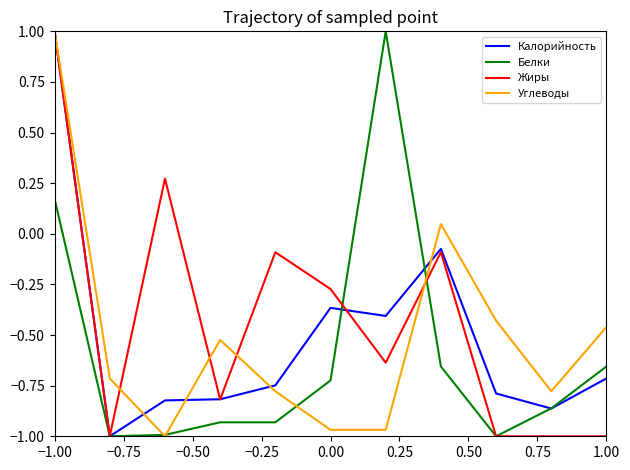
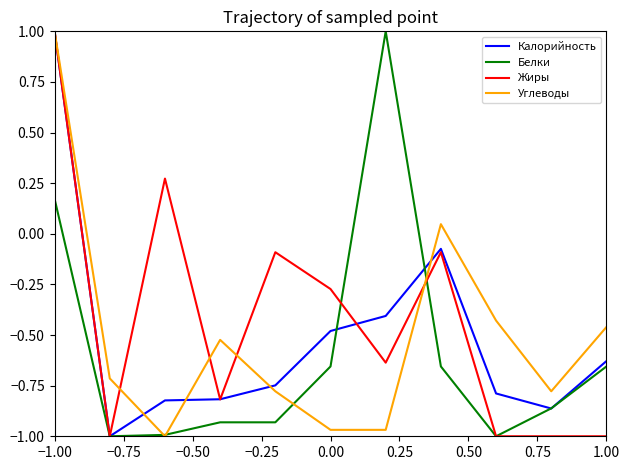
  {
    "Калорийность": {
-     "0.00": -0.37,
-     "1.00": -0.71
+     "0.00": -0.48,
+     "1.00": -0.63
    },
    "Белки": {
      "−1.00": 0.17,
-     "0.00": -0.72,
+     "0.00": -0.66,
      "1.00": -0.66
    },
    "Жиры": {
      "0.00": -0.27,
      "1.00": -1.00
    },
    "Углеводы": {
      "0.00": -0.97,
      "1.00": -0.46
    }
  }
